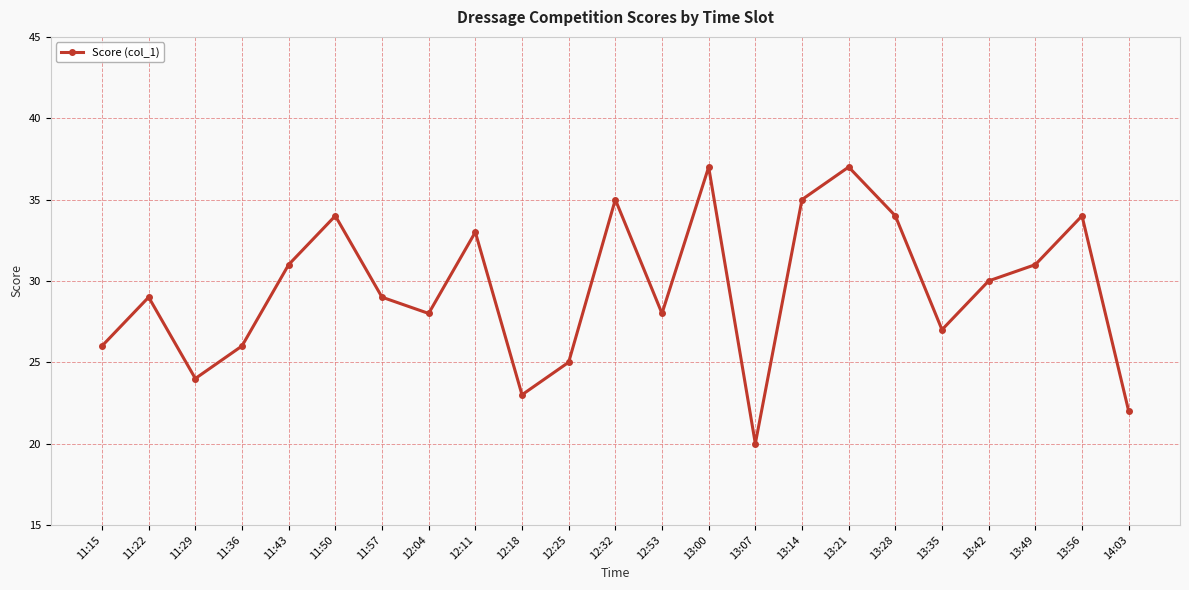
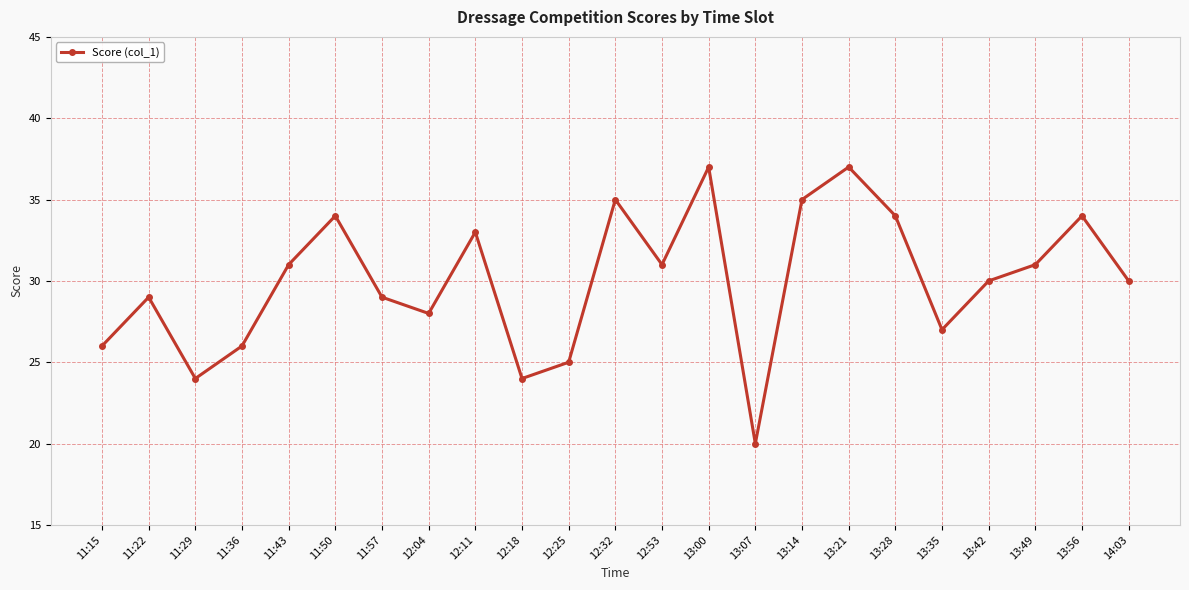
  {
    "11:15": 26,
    "11:22": 29,
    "11:29": 24,
    "11:36": 26,
    "11:43": 31,
    "11:50": 34,
    "11:57": 29,
    "12:04": 28,
    "12:11": 33,
-   "12:18": 23,
+   "12:18": 24,
    "12:25": 25,
    "12:32": 35,
-   "12:53": 28,
+   "12:53": 31,
    "13:00": 37,
    "13:07": 20,
    "13:14": 35,
    "13:21": 37,
    "13:28": 34,
    "13:35": 27,
    "13:42": 30,
    "13:49": 31,
    "13:56": 34,
-   "14:03": 22
+   "14:03": 30
  }
